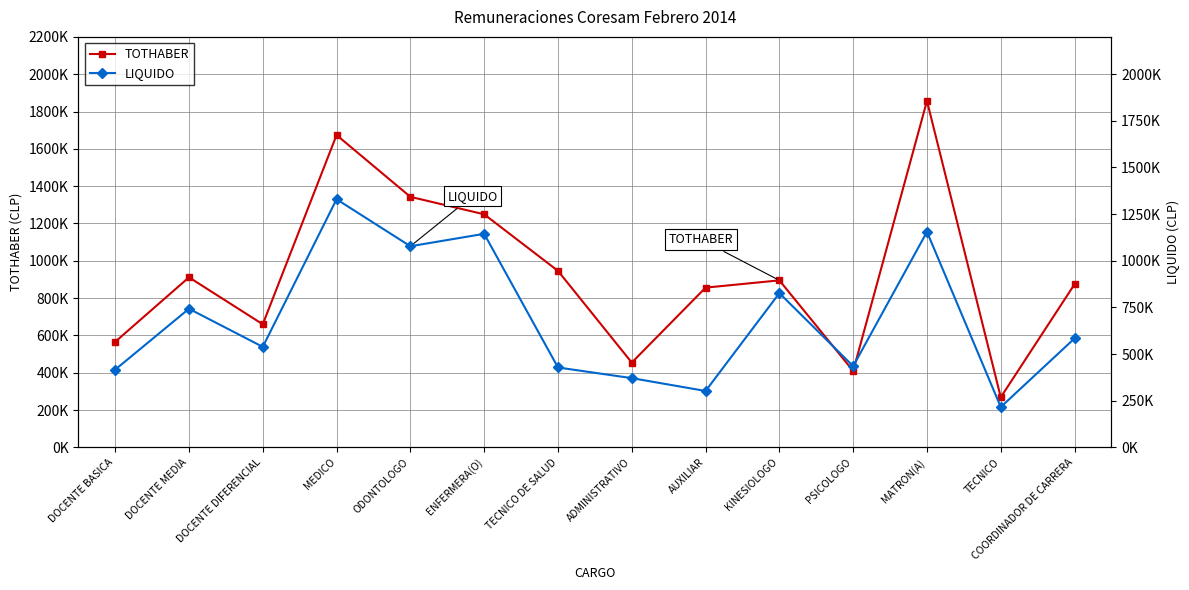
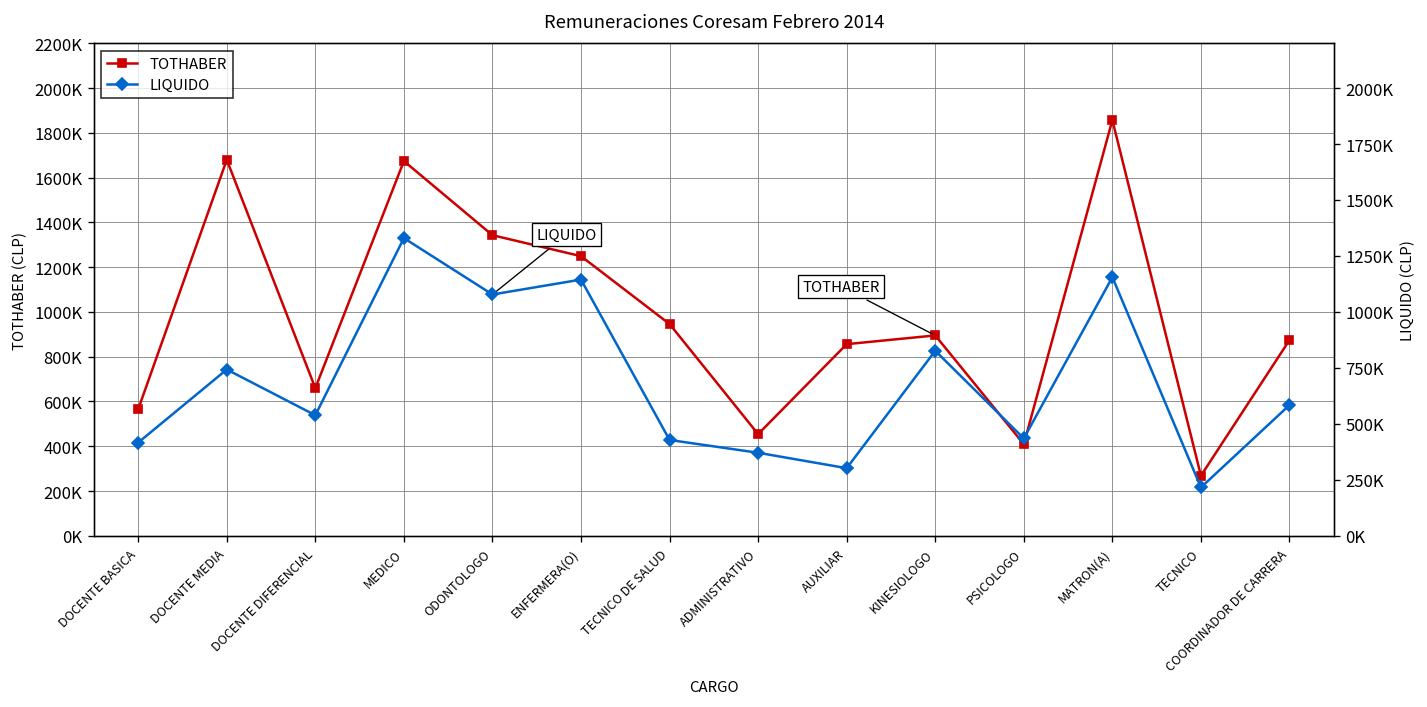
  {
    "TOTHABER": {
      "DOCENTE BASICA": 570000,
-     "DOCENTE MEDIA": 910000,
+     "DOCENTE MEDIA": 1680000,
      "DOCENTE DIFERENCIAL": 660000,
      "MEDICO": 1670000,
      "ODONTOLOGO": 1340000,
      "ENFERMERA(O)": 1250000,
      "TECNICO DE SALUD": 950000,
      "ADMINISTRATIVO": 450000,
      "AUXILIAR": 860000,
      "KINESIOLOGO": 890000,
      "PSICOLOGO": 410000,
      "MATRON(A)": 1860000,
      "TECNICO": 270000,
      "COORDINADOR DE CARRERA": 870000
    },
    "LIQUIDO": {
      "DOCENTE BASICA": 420000,
      "DOCENTE MEDIA": 740000,
      "DOCENTE DIFERENCIAL": 540000,
      "MEDICO": 1330000,
      "ODONTOLOGO": 1080000,
      "ENFERMERA(O)": 1140000,
      "TECNICO DE SALUD": 430000,
      "ADMINISTRATIVO": 370000,
      "AUXILIAR": 300000,
      "KINESIOLOGO": 830000,
      "PSICOLOGO": 430000,
      "MATRON(A)": 1160000,
      "TECNICO": 220000,
      "COORDINADOR DE CARRERA": 580000
    }
  }
